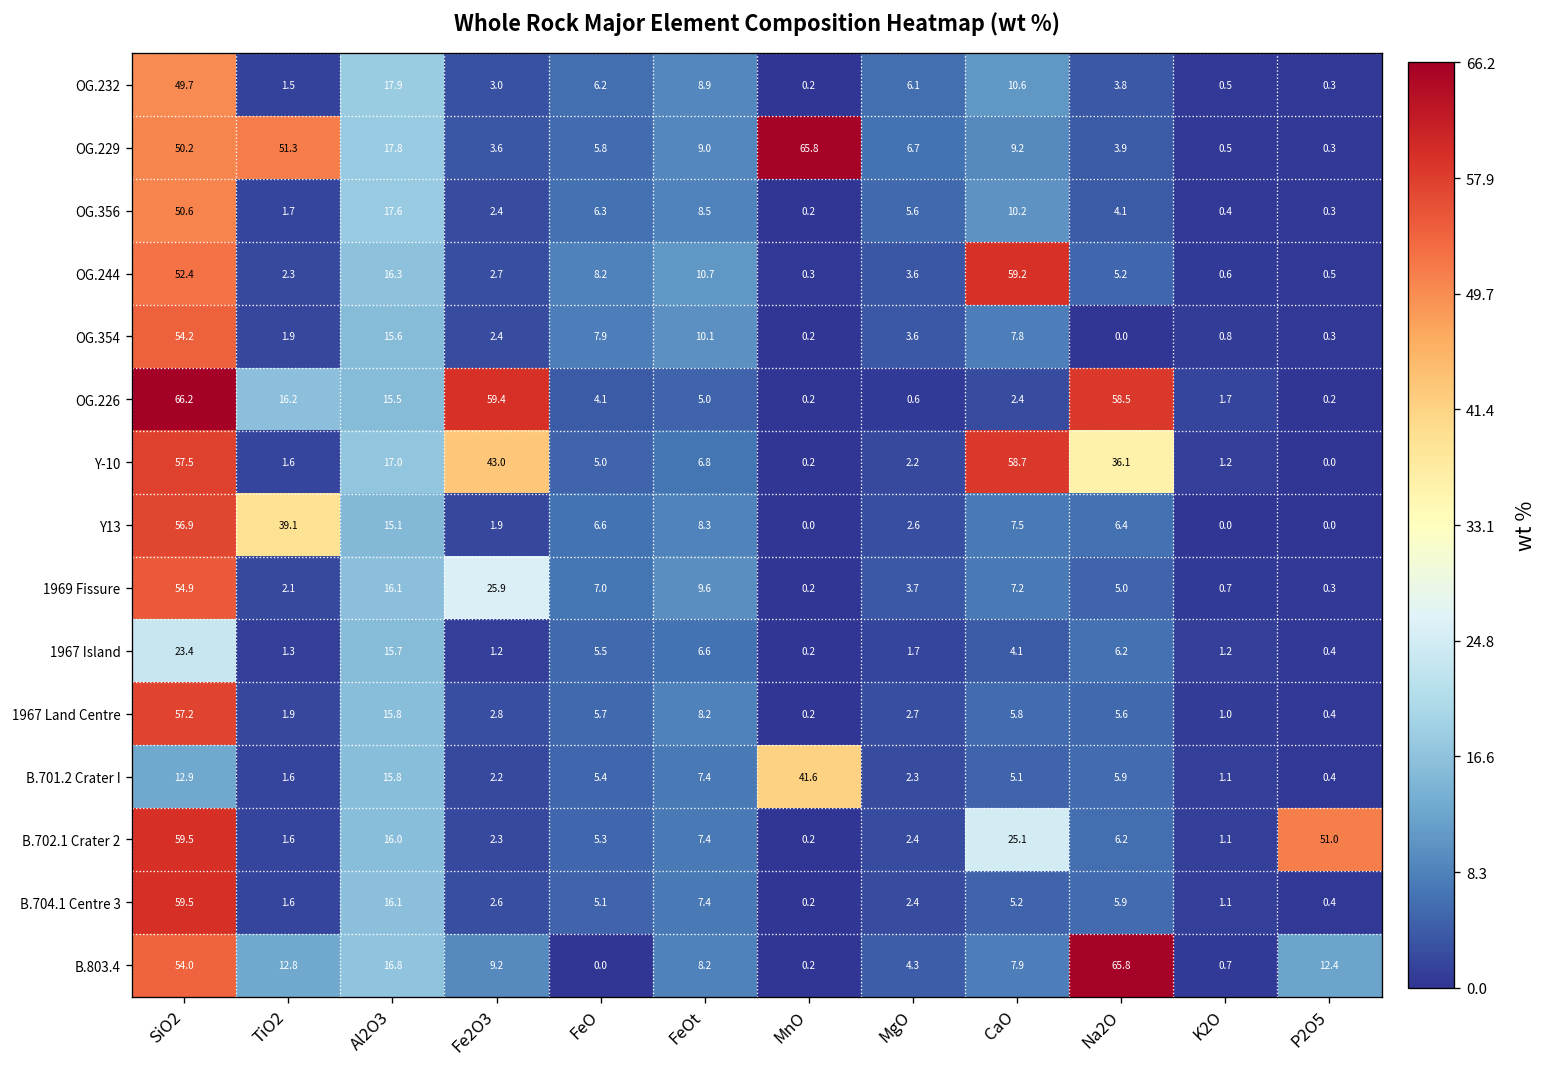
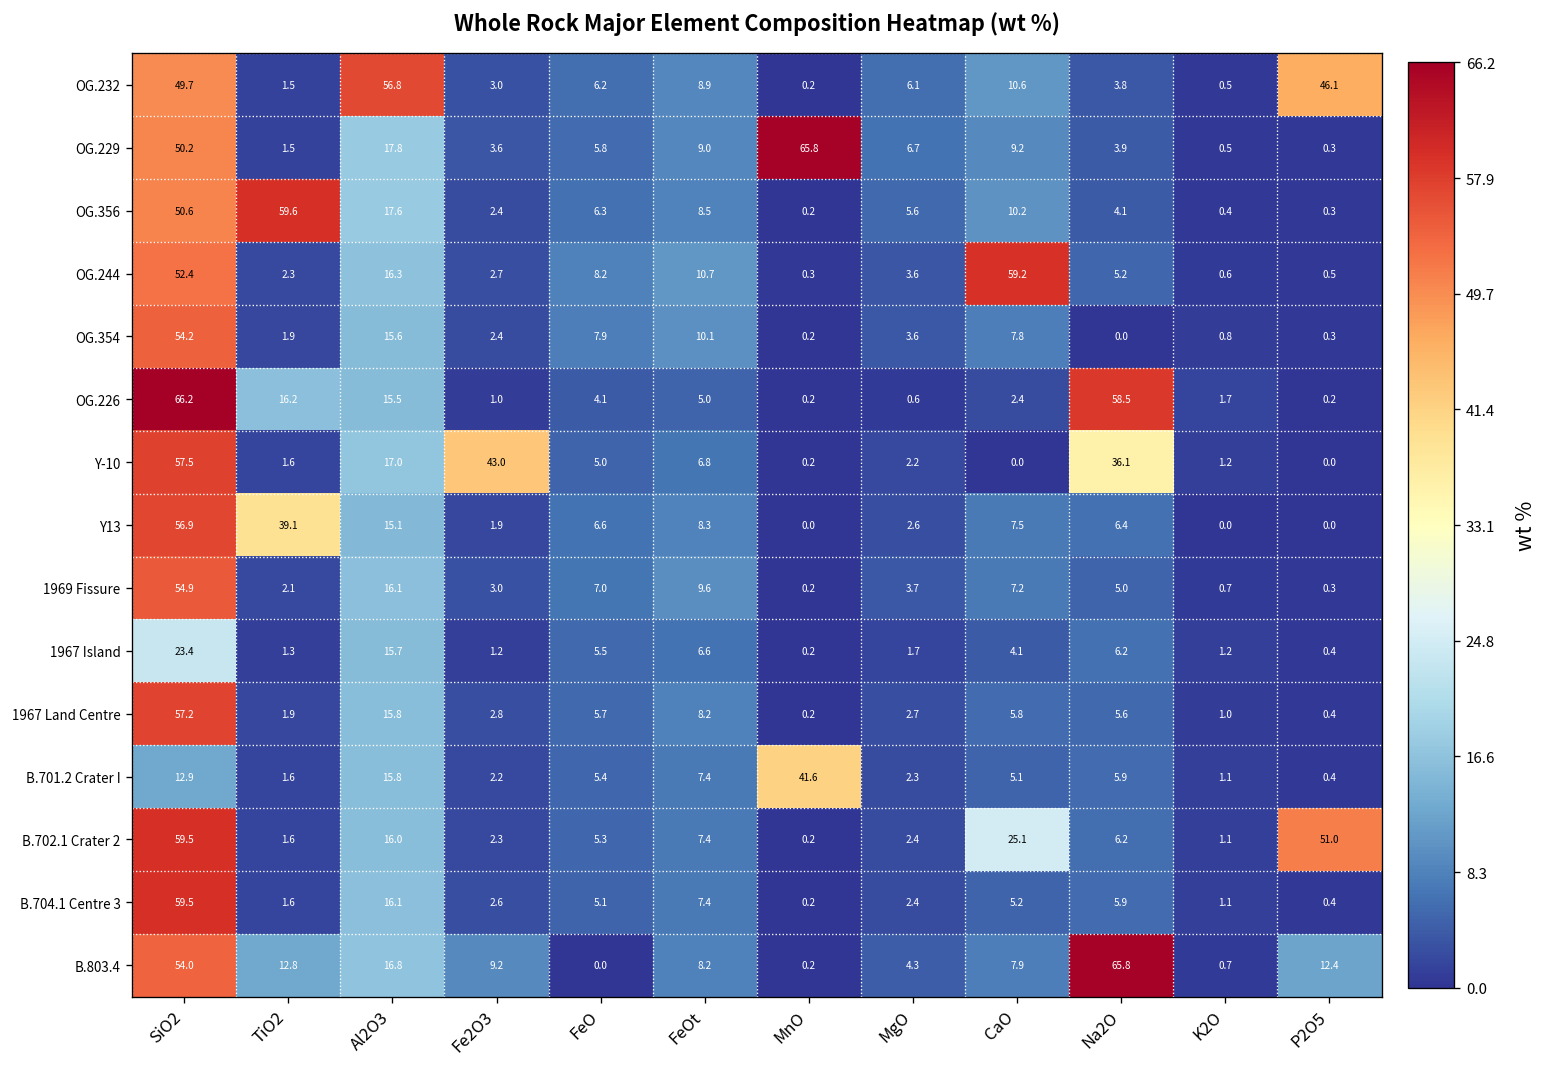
  {
    "OG.232": {
      "SiO2": 49.7,
      "TiO2": 1.5,
-     "Al2O3": 17.9,
+     "Al2O3": 56.8,
      "Fe2O3": 3.0,
      "FeO": 6.2,
      "FeOt": 8.9,
      "MnO": 0.2,
      "MgO": 6.1,
      "CaO": 10.6,
      "Na2O": 3.8,
      "K2O": 0.5,
-     "P2O5": 0.3
+     "P2O5": 46.1
    },
    "OG.229": {
      "SiO2": 50.2,
-     "TiO2": 51.3,
+     "TiO2": 1.5,
      "Al2O3": 17.8,
      "Fe2O3": 3.6,
      "FeO": 5.8,
      "FeOt": 9.0,
      "MnO": 65.8,
      "MgO": 6.7,
      "CaO": 9.2,
      "Na2O": 3.9,
      "K2O": 0.5,
      "P2O5": 0.3
    },
    "OG.356": {
      "SiO2": 50.6,
-     "TiO2": 1.7,
+     "TiO2": 59.6,
      "Al2O3": 17.6,
      "Fe2O3": 2.4,
      "FeO": 6.3,
      "FeOt": 8.5,
      "MnO": 0.2,
      "MgO": 5.6,
      "CaO": 10.2,
      "Na2O": 4.1,
      "K2O": 0.4,
      "P2O5": 0.3
    },
    "OG.244": {
      "SiO2": 52.4,
      "TiO2": 2.3,
      "Al2O3": 16.3,
      "Fe2O3": 2.7,
      "FeO": 8.2,
      "FeOt": 10.7,
      "MnO": 0.3,
      "MgO": 3.6,
      "CaO": 59.2,
      "Na2O": 5.2,
      "K2O": 0.6,
      "P2O5": 0.5
    },
    "OG.354": {
      "SiO2": 54.2,
      "TiO2": 1.9,
      "Al2O3": 15.6,
      "Fe2O3": 2.4,
      "FeO": 7.9,
      "FeOt": 10.1,
      "MnO": 0.2,
      "MgO": 3.6,
      "CaO": 7.8,
      "Na2O": 0.0,
      "K2O": 0.8,
      "P2O5": 0.3
    },
    "OG.226": {
      "SiO2": 66.2,
      "TiO2": 16.2,
      "Al2O3": 15.5,
-     "Fe2O3": 59.4,
+     "Fe2O3": 1.0,
      "FeO": 4.1,
      "FeOt": 5.0,
      "MnO": 0.2,
      "MgO": 0.6,
      "CaO": 2.4,
      "Na2O": 58.5,
      "K2O": 1.7,
      "P2O5": 0.2
    },
    "Y-10": {
      "SiO2": 57.5,
      "TiO2": 1.6,
      "Al2O3": 17.0,
      "Fe2O3": 43.0,
      "FeO": 5.0,
      "FeOt": 6.8,
      "MnO": 0.2,
      "MgO": 2.2,
-     "CaO": 58.7,
+     "CaO": 0.0,
      "Na2O": 36.1,
      "K2O": 1.2,
      "P2O5": 0.0
    },
    "Y13": {
      "SiO2": 56.9,
      "TiO2": 39.1,
      "Al2O3": 15.1,
      "Fe2O3": 1.9,
      "FeO": 6.6,
      "FeOt": 8.3,
      "MnO": 0.0,
      "MgO": 2.6,
      "CaO": 7.5,
      "Na2O": 6.4,
      "K2O": 0.0,
      "P2O5": 0.0
    },
    "1969 Fissure": {
      "SiO2": 54.9,
      "TiO2": 2.1,
      "Al2O3": 16.1,
-     "Fe2O3": 25.9,
+     "Fe2O3": 3.0,
      "FeO": 7.0,
      "FeOt": 9.6,
      "MnO": 0.2,
      "MgO": 3.7,
      "CaO": 7.2,
      "Na2O": 5.0,
      "K2O": 0.7,
      "P2O5": 0.3
    },
    "1967 Island": {
      "SiO2": 23.4,
      "TiO2": 1.3,
      "Al2O3": 15.7,
      "Fe2O3": 1.2,
      "FeO": 5.5,
      "FeOt": 6.6,
      "MnO": 0.2,
      "MgO": 1.7,
      "CaO": 4.1,
      "Na2O": 6.2,
      "K2O": 1.2,
      "P2O5": 0.4
    },
    "1967 Land Centre": {
      "SiO2": 57.2,
      "TiO2": 1.9,
      "Al2O3": 15.8,
      "Fe2O3": 2.8,
      "FeO": 5.7,
      "FeOt": 8.2,
      "MnO": 0.2,
      "MgO": 2.7,
      "CaO": 5.8,
      "Na2O": 5.6,
      "K2O": 1.0,
      "P2O5": 0.4
    },
    "B.701.2 Crater I": {
      "SiO2": 12.9,
      "TiO2": 1.6,
      "Al2O3": 15.8,
      "Fe2O3": 2.2,
      "FeO": 5.4,
      "FeOt": 7.4,
      "MnO": 41.6,
      "MgO": 2.3,
      "CaO": 5.1,
      "Na2O": 5.9,
      "K2O": 1.1,
      "P2O5": 0.4
    },
    "B.702.1 Crater 2": {
      "SiO2": 59.5,
      "TiO2": 1.6,
      "Al2O3": 16.0,
      "Fe2O3": 2.3,
      "FeO": 5.3,
      "FeOt": 7.4,
      "MnO": 0.2,
      "MgO": 2.4,
      "CaO": 25.1,
      "Na2O": 6.2,
      "K2O": 1.1,
      "P2O5": 51.0
    },
    "B.704.1 Centre 3": {
      "SiO2": 59.5,
      "TiO2": 1.6,
      "Al2O3": 16.1,
      "Fe2O3": 2.6,
      "FeO": 5.1,
      "FeOt": 7.4,
      "MnO": 0.2,
      "MgO": 2.4,
      "CaO": 5.2,
      "Na2O": 5.9,
      "K2O": 1.1,
      "P2O5": 0.4
    },
    "B.803.4": {
      "SiO2": 54.0,
      "TiO2": 12.8,
      "Al2O3": 16.8,
      "Fe2O3": 9.2,
      "FeO": 0.0,
      "FeOt": 8.2,
      "MnO": 0.2,
      "MgO": 4.3,
      "CaO": 7.9,
      "Na2O": 65.8,
      "K2O": 0.7,
      "P2O5": 12.4
    }
  }
